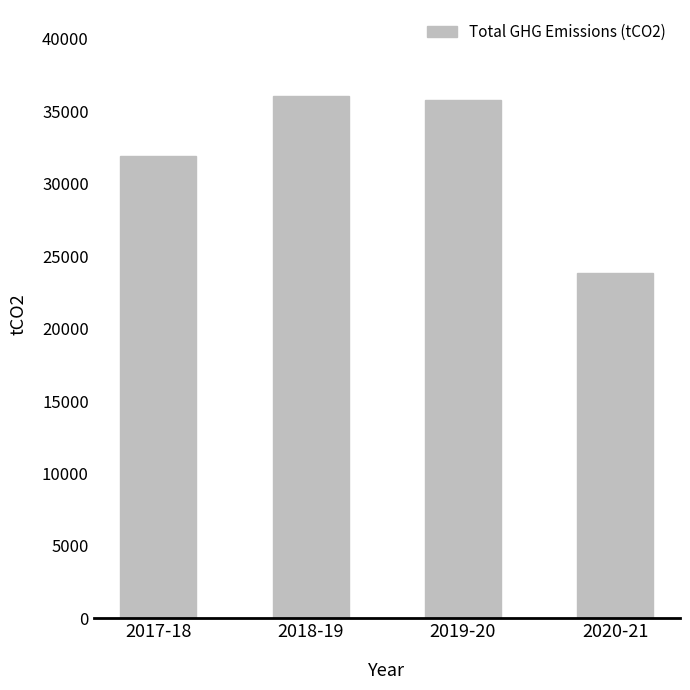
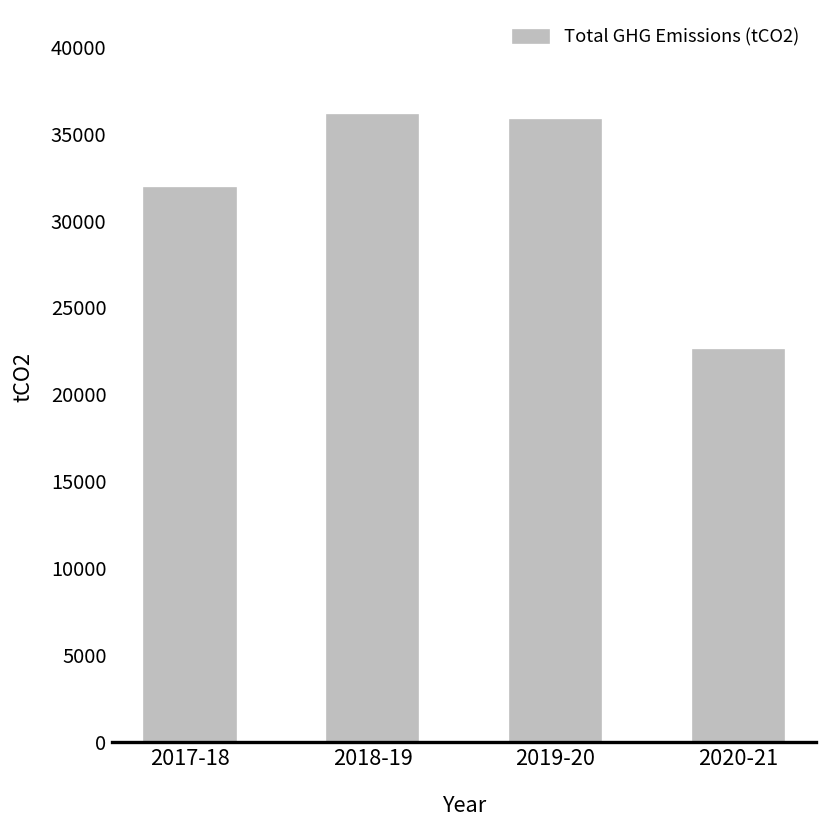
  {
    "2017-18": 31900,
    "2018-19": 36100,
    "2019-20": 35800,
-   "2020-21": 23800
+   "2020-21": 22500
  }
